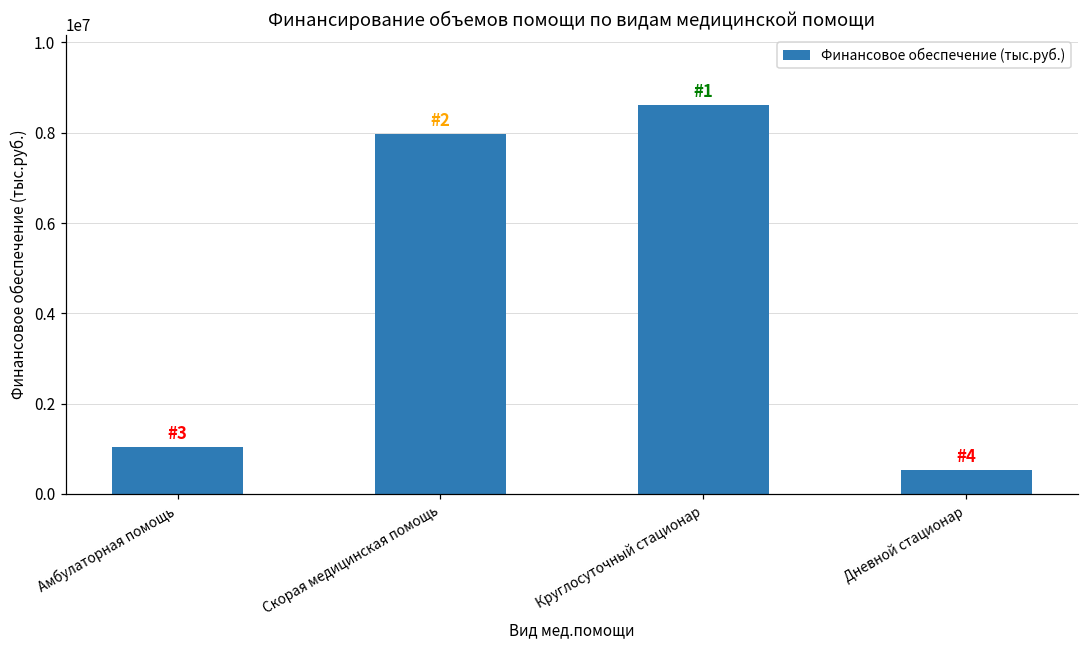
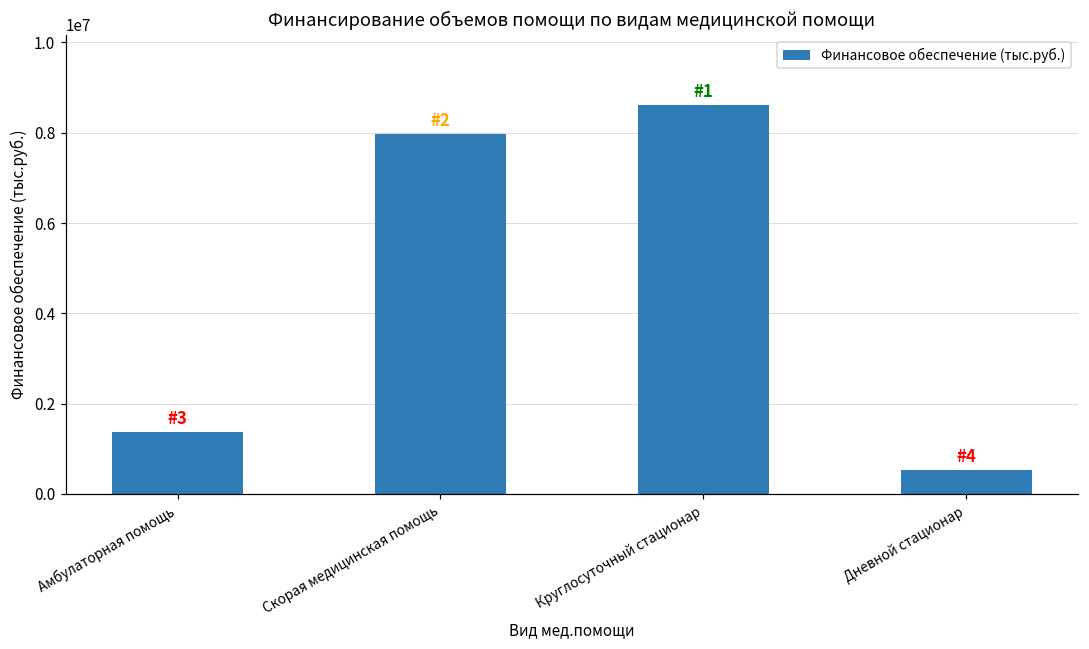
  {
-   "Амбулаторная помощь": 1000000
+   "Амбулаторная помощь": 1400000
  }
